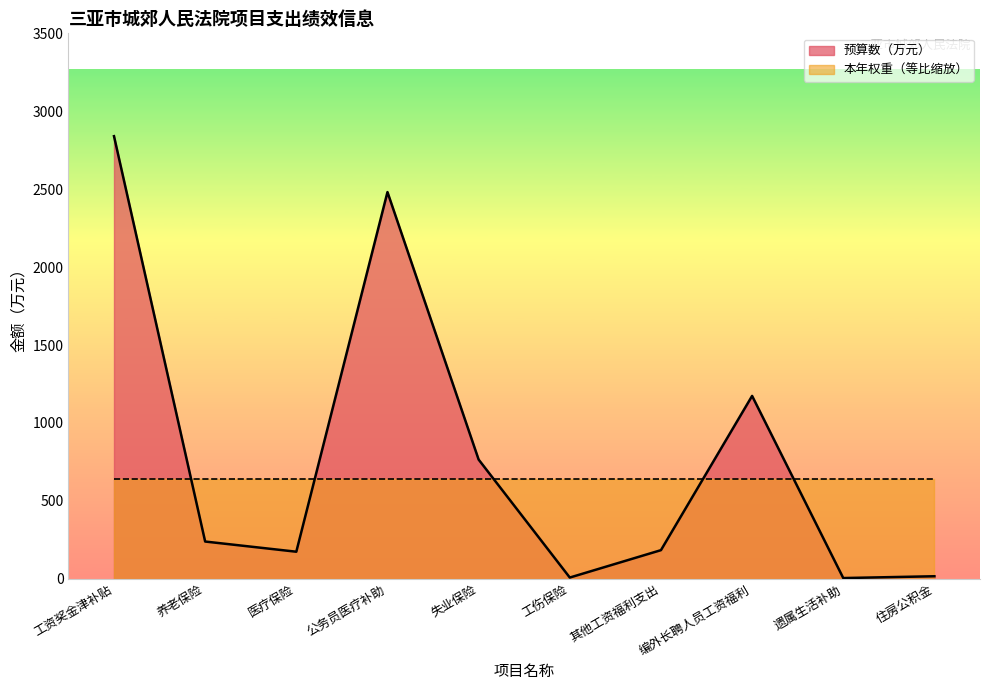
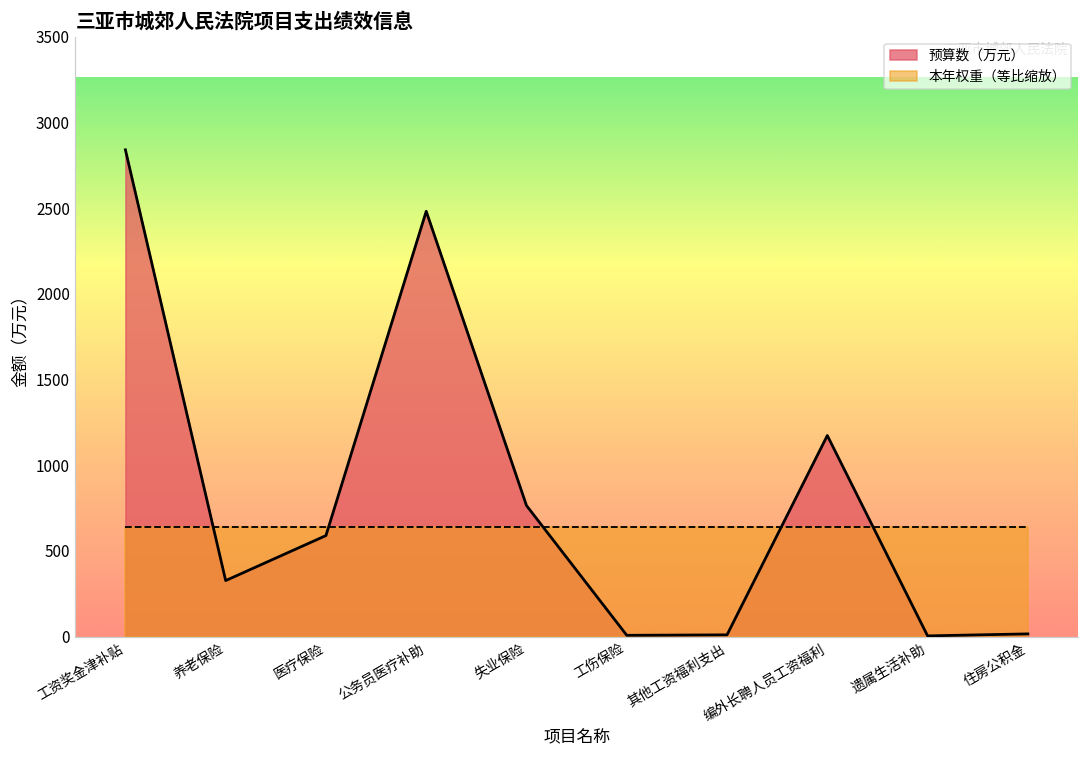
  {
    "预算数（万元）": {
      "工资奖金津补贴": 2840,
-     "养老保险": 240,
-     "医疗保险": 170,
+     "养老保险": 330,
+     "医疗保险": 590,
      "公务员医疗补助": 2480,
      "失业保险": 770,
      "工伤保险": 10,
-     "其他工资福利支出": 180,
+     "其他工资福利支出": 10,
      "编外长聘人员工资福利": 1170,
      "遗属生活补助": 0,
      "住房公积金": 20
    },
    "本年权重（等比缩放）": {
      "工资奖金津补贴": 640,
      "养老保险": 640,
      "医疗保险": 640,
      "公务员医疗补助": 640,
      "失业保险": 640,
      "工伤保险": 640,
      "其他工资福利支出": 640,
      "编外长聘人员工资福利": 640,
      "遗属生活补助": 640,
      "住房公积金": 640
    }
  }
